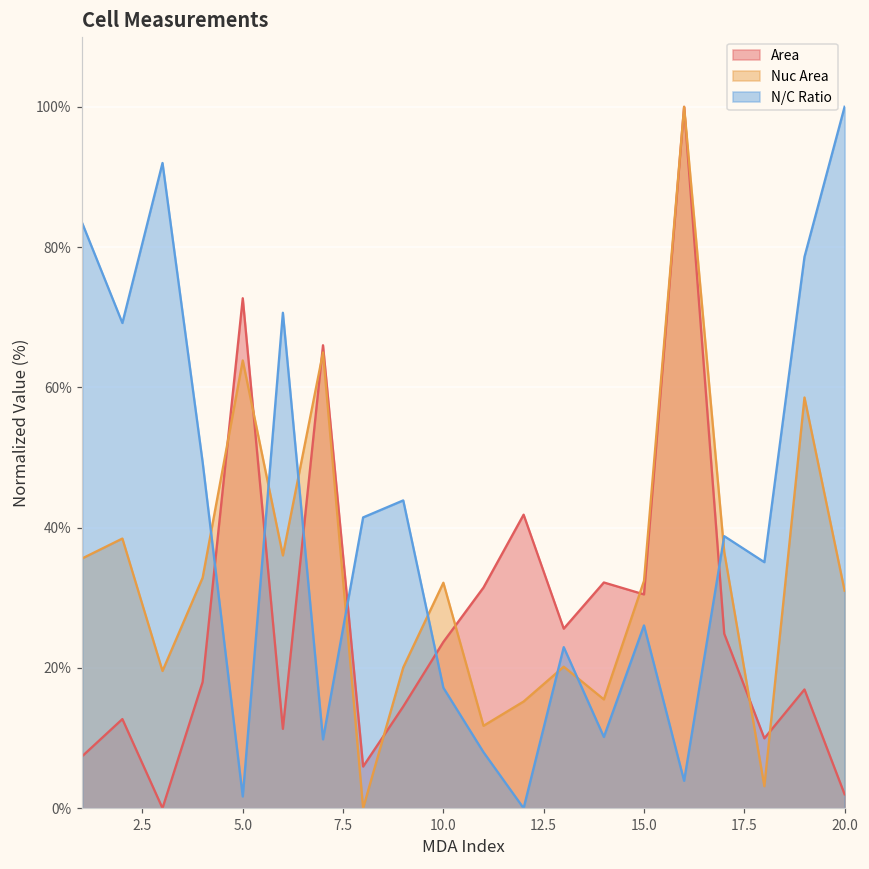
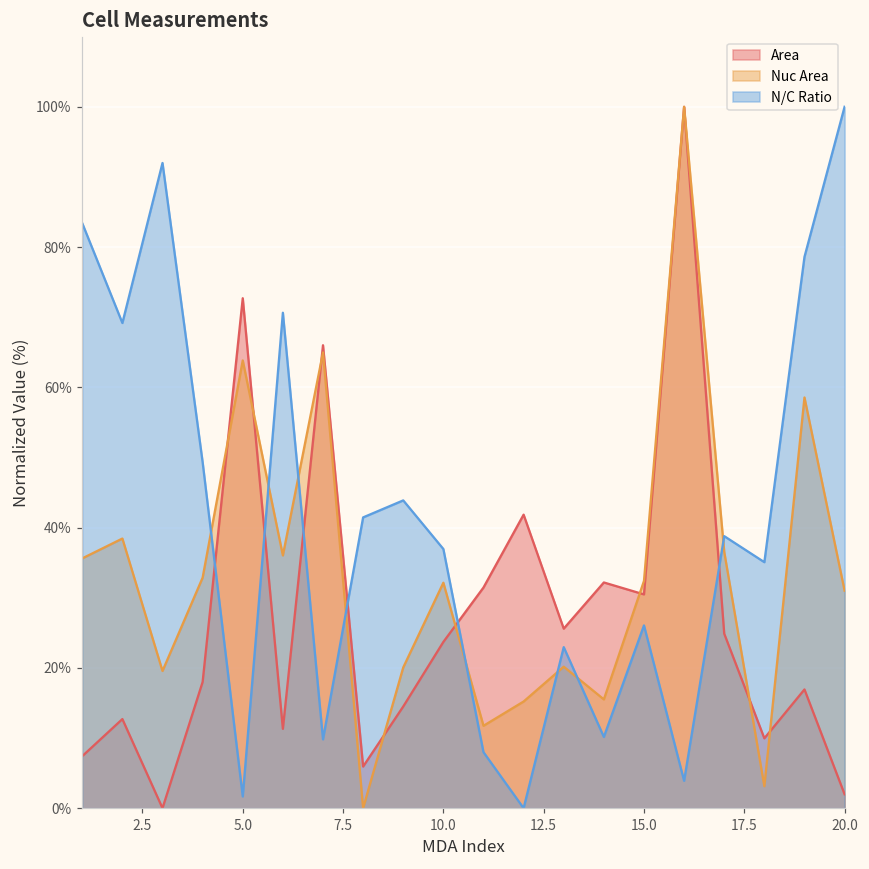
  {
    "N/C Ratio": {
      "5.0": "2%",
-     "10.0": "17%",
+     "10.0": "37%",
      "15.0": "26%",
      "20.0": "100%"
    }
  }
